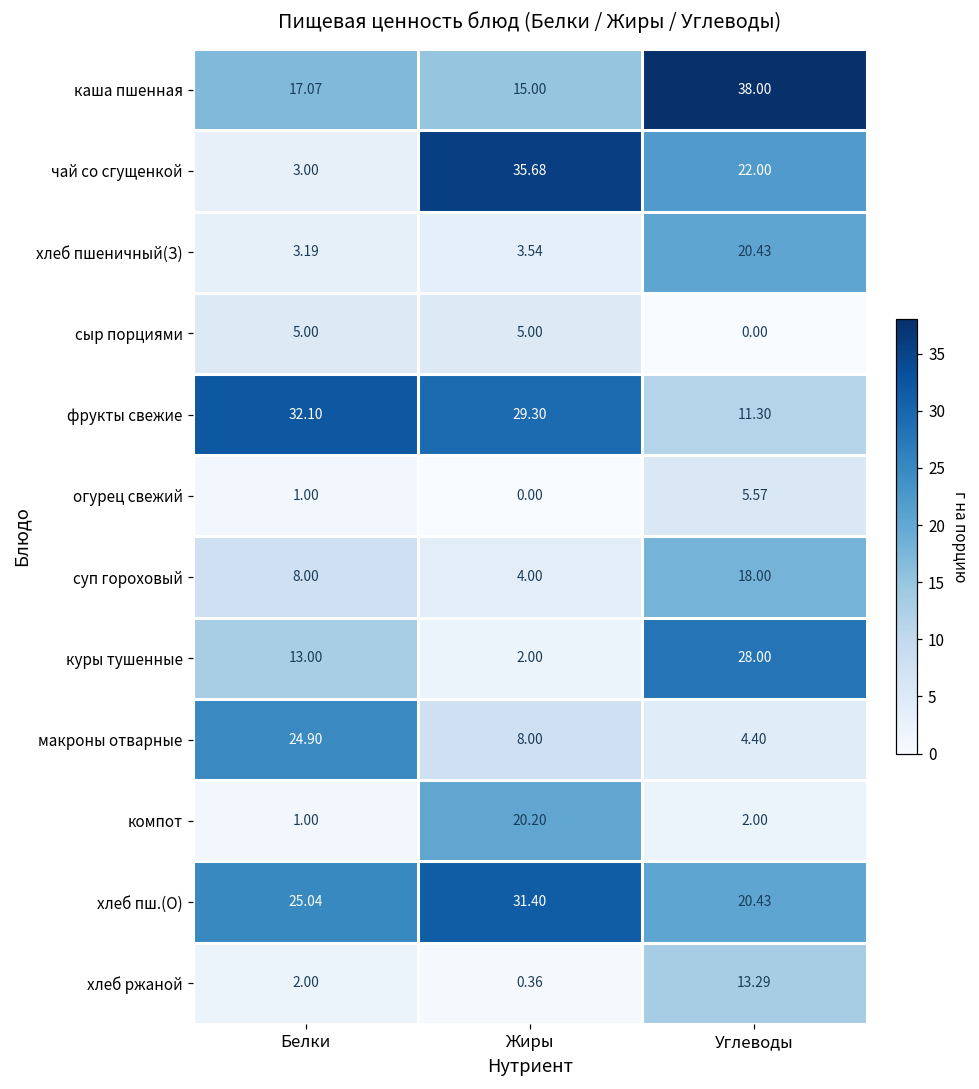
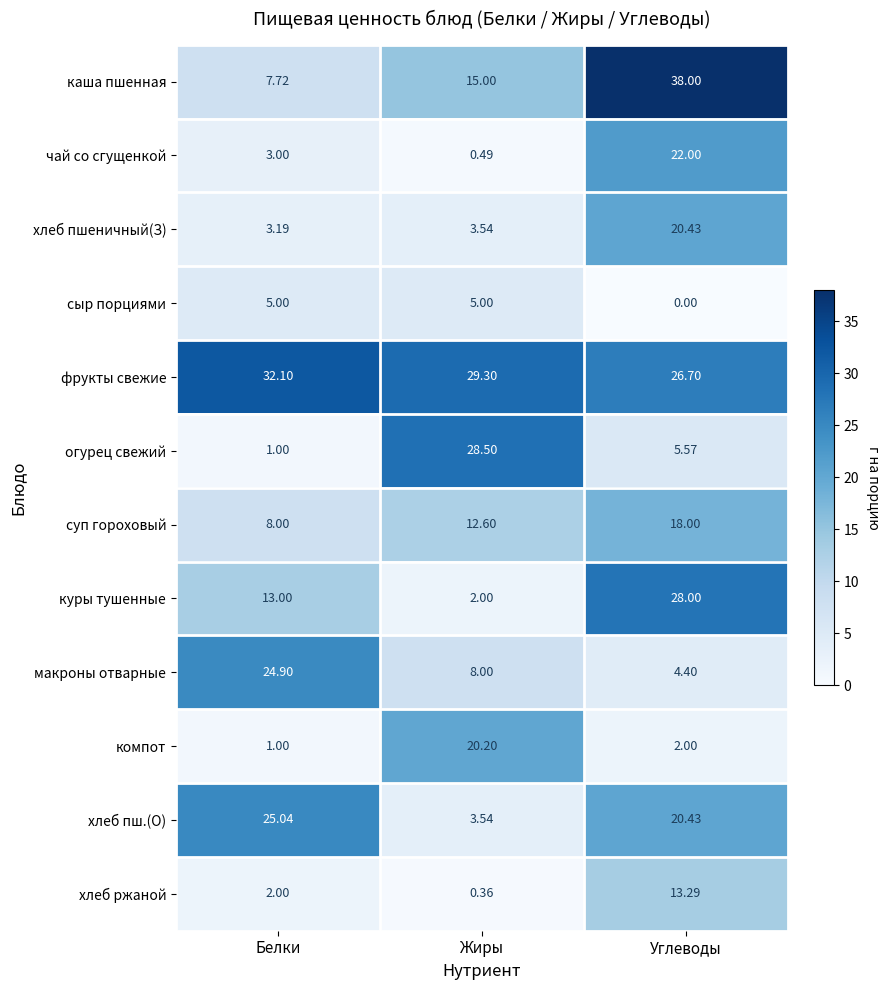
  {
    "каша пшенная": {
-     "Белки": 17.07,
+     "Белки": 7.72,
      "Жиры": 15.00,
      "Углеводы": 38.00
    },
    "чай со сгущенкой": {
      "Белки": 3.00,
-     "Жиры": 35.68,
+     "Жиры": 0.49,
      "Углеводы": 22.00
    },
    "хлеб пшеничный(З)": {
      "Белки": 3.19,
      "Жиры": 3.54,
      "Углеводы": 20.43
    },
    "сыр порциями": {
      "Белки": 5.00,
      "Жиры": 5.00,
      "Углеводы": 0.00
    },
    "фрукты свежие": {
      "Белки": 32.10,
      "Жиры": 29.30,
-     "Углеводы": 11.30
+     "Углеводы": 26.70
    },
    "огурец свежий": {
      "Белки": 1.00,
-     "Жиры": 0.00,
+     "Жиры": 28.50,
      "Углеводы": 5.57
    },
    "суп гороховый": {
      "Белки": 8.00,
-     "Жиры": 4.00,
+     "Жиры": 12.60,
      "Углеводы": 18.00
    },
    "куры тушенные": {
      "Белки": 13.00,
      "Жиры": 2.00,
      "Углеводы": 28.00
    },
    "макроны отварные": {
      "Белки": 24.90,
      "Жиры": 8.00,
      "Углеводы": 4.40
    },
    "компот": {
      "Белки": 1.00,
      "Жиры": 20.20,
      "Углеводы": 2.00
    },
    "хлеб пш.(О)": {
      "Белки": 25.04,
-     "Жиры": 31.40,
+     "Жиры": 3.54,
      "Углеводы": 20.43
    },
    "хлеб ржаной": {
      "Белки": 2.00,
      "Жиры": 0.36,
      "Углеводы": 13.29
    }
  }
